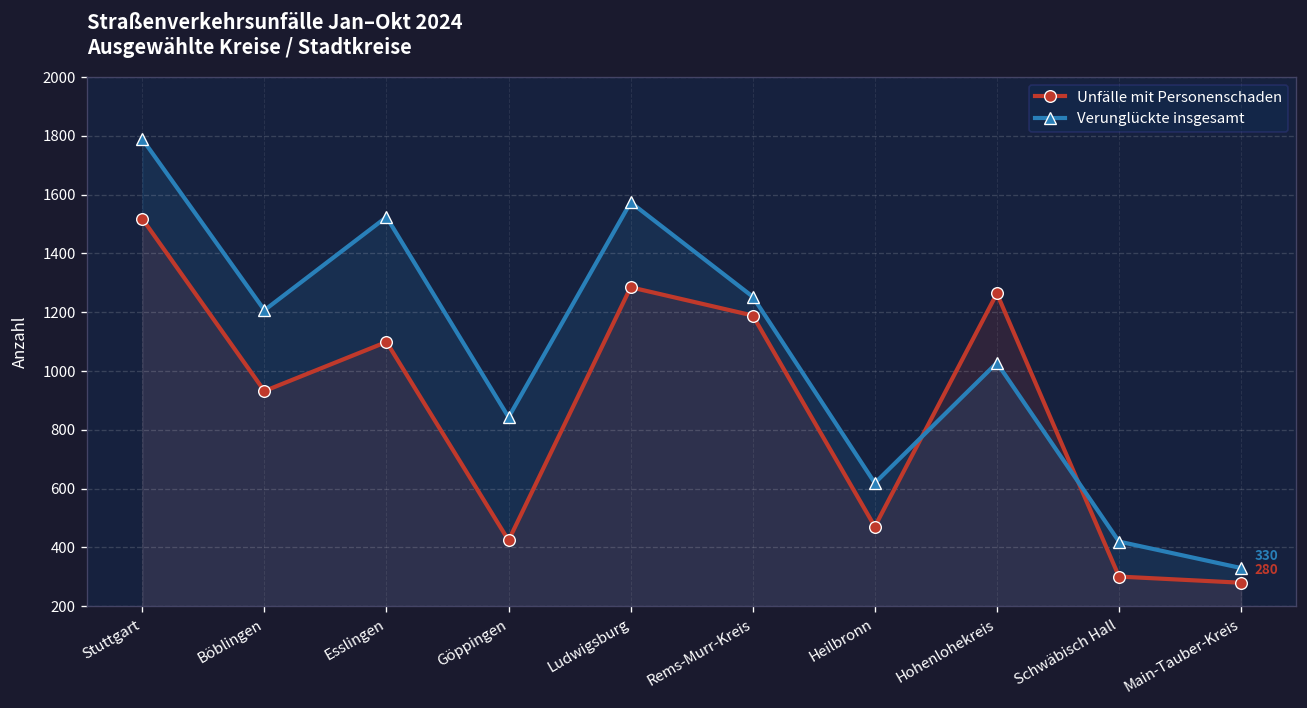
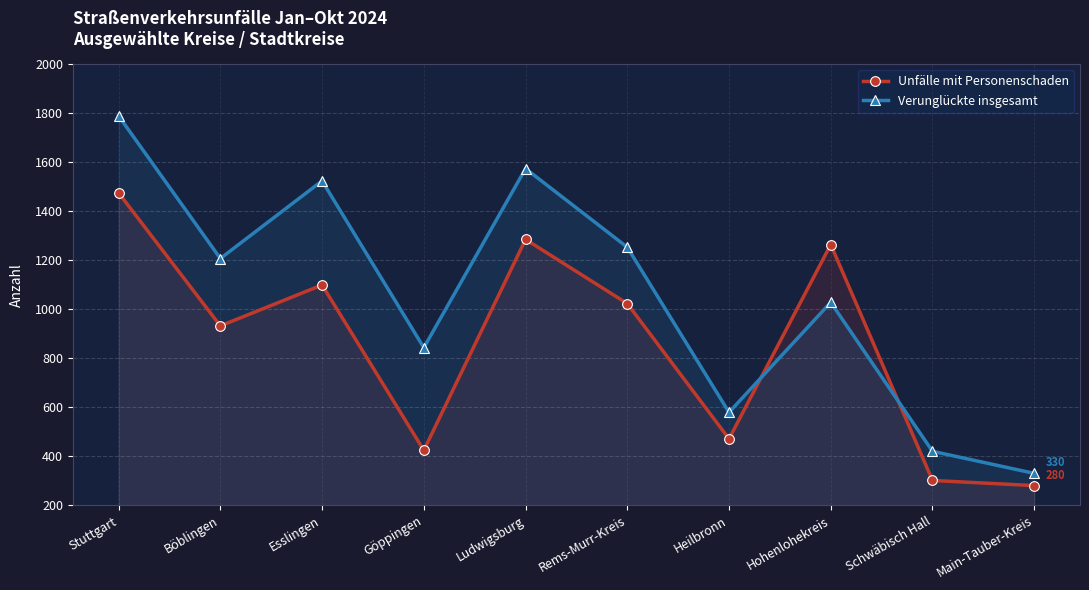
  {
    "Unfälle mit Personenschaden": {
-     "Stuttgart": 1520,
+     "Stuttgart": 1480,
      "Böblingen": 930,
      "Esslingen": 1100,
      "Göppingen": 420,
      "Ludwigsburg": 1290,
-     "Rems-Murr-Kreis": 1190,
+     "Rems-Murr-Kreis": 1020,
      "Heilbronn": 470,
      "Hohenlohekreis": 1260,
      "Schwäbisch Hall": 300
    },
    "Verunglückte insgesamt": {
      "Stuttgart": 1790,
      "Böblingen": 1210,
      "Esslingen": 1520,
      "Göppingen": 840,
      "Ludwigsburg": 1570,
      "Rems-Murr-Kreis": 1250,
-     "Heilbronn": 620,
+     "Heilbronn": 580,
      "Hohenlohekreis": 1030,
      "Schwäbisch Hall": 420
    }
  }
